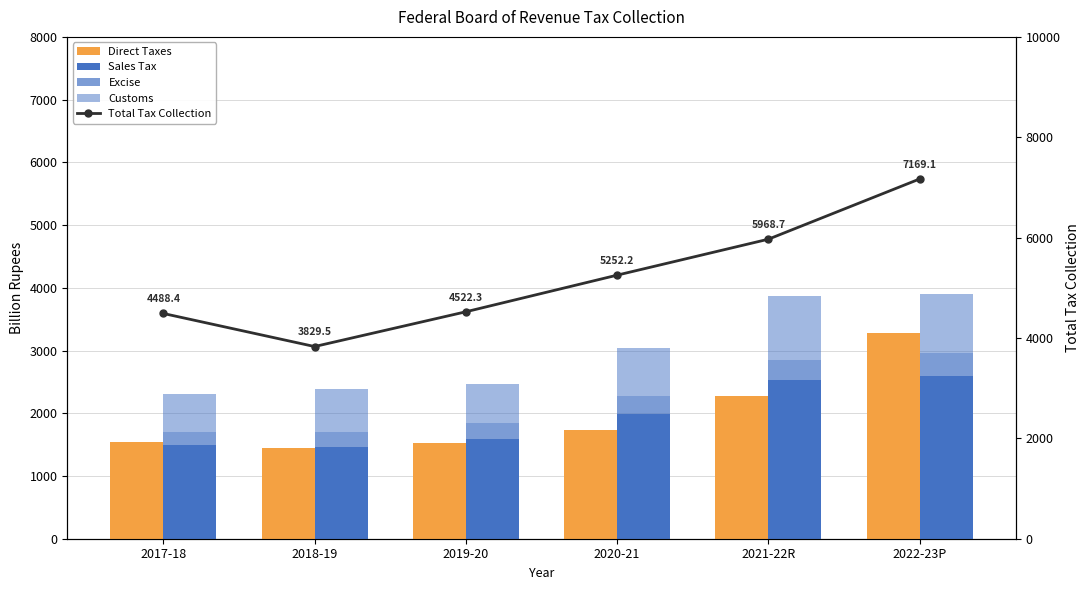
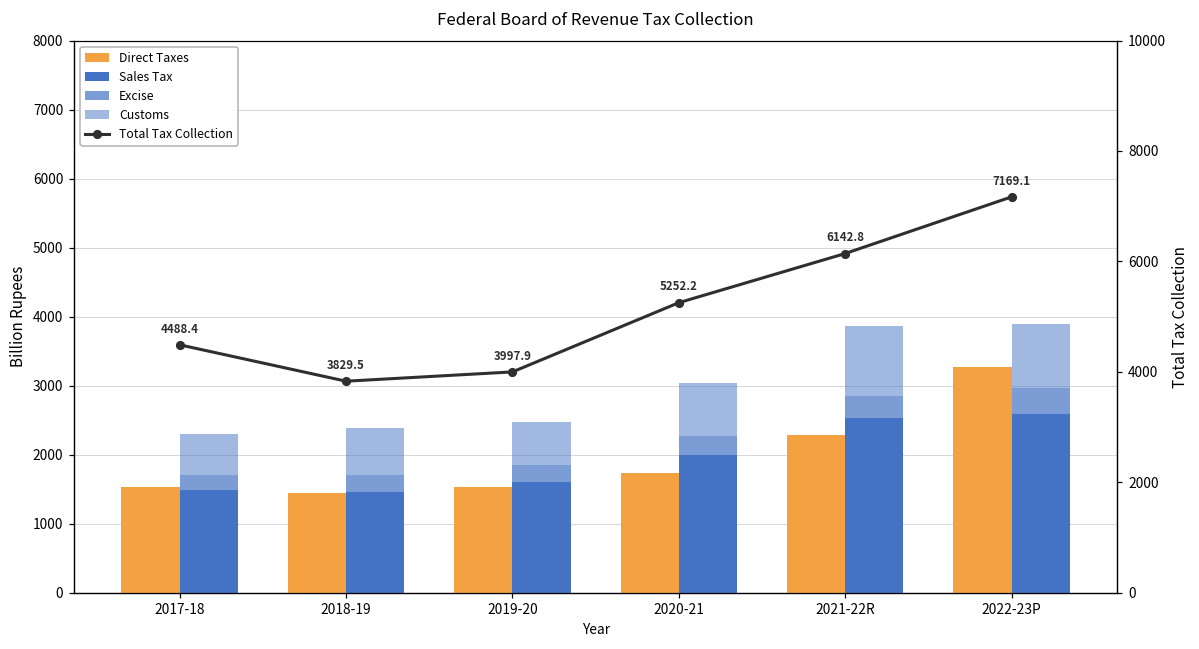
  {
    "Total Tax Collection": {
      "2017-18": 4488.4,
      "2018-19": 3829.5,
-     "2019-20": 4522.3,
+     "2019-20": 3997.9,
      "2020-21": 5252.2,
-     "2021-22R": 5968.7,
+     "2021-22R": 6142.8,
      "2022-23P": 7169.1
    }
  }
